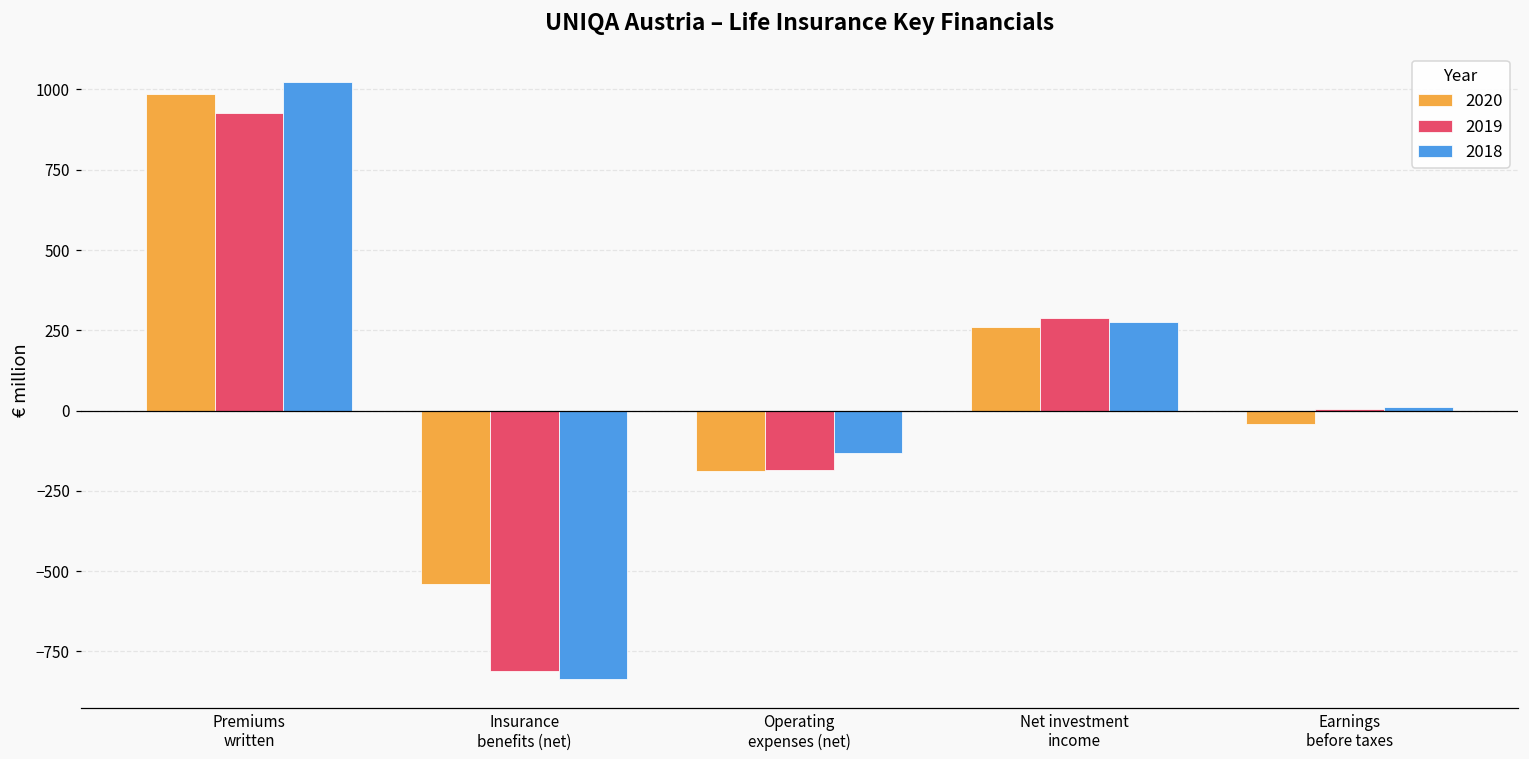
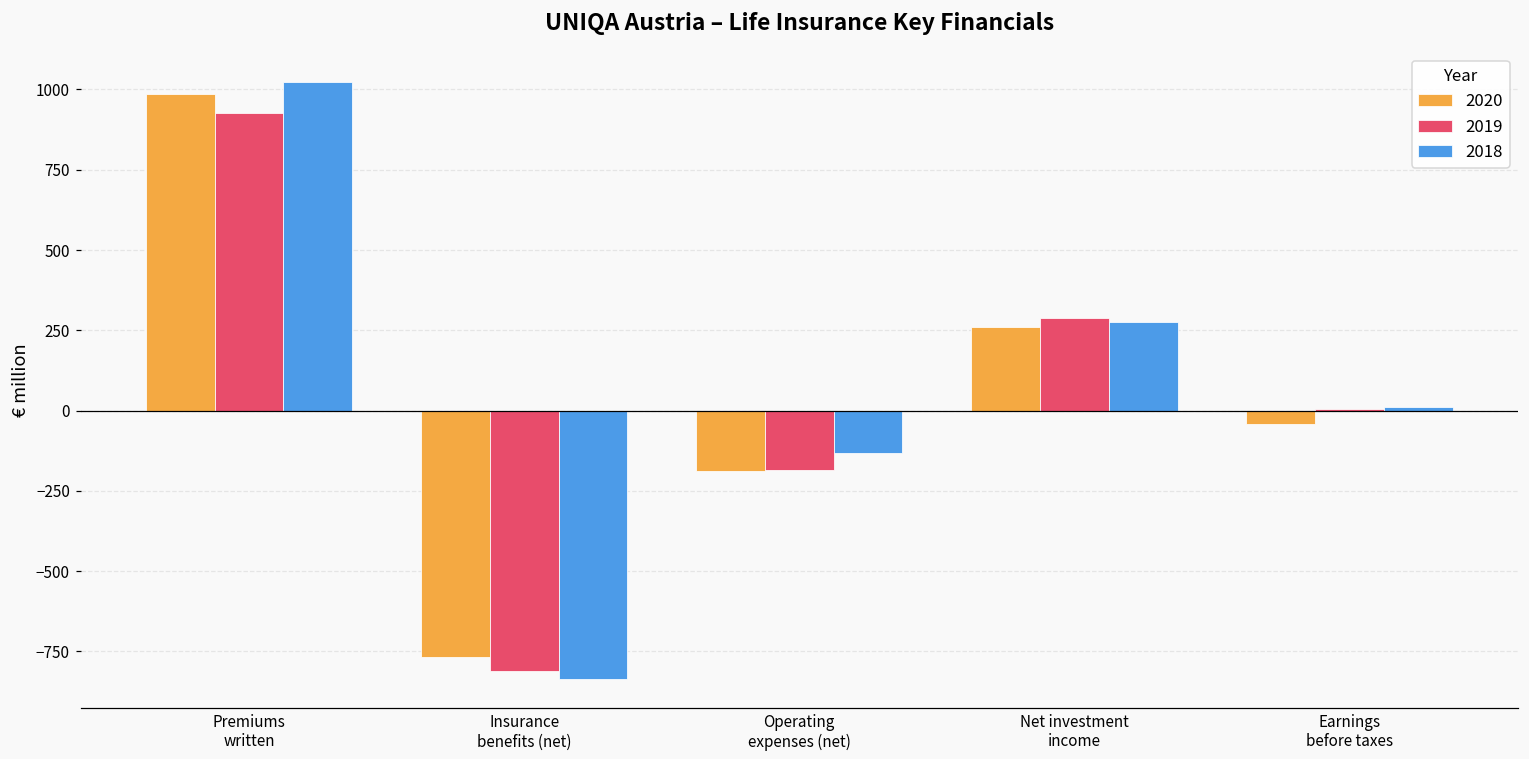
  {
    "2020": {
      "Premiums written": 990,
-     "Insurance benefits (net)": -540,
+     "Insurance benefits (net)": -770,
      "Operating expenses (net)": -190,
      "Net investment income": 260,
      "Earnings before taxes": -40
    },
    "2019": {
      "Premiums written": 930,
      "Insurance benefits (net)": -810,
      "Operating expenses (net)": -190,
      "Net investment income": 290
    },
    "2018": {
      "Premiums written": 1020,
      "Insurance benefits (net)": -830,
      "Operating expenses (net)": -130,
      "Net investment income": 280,
      "Earnings before taxes": 10
    }
  }
